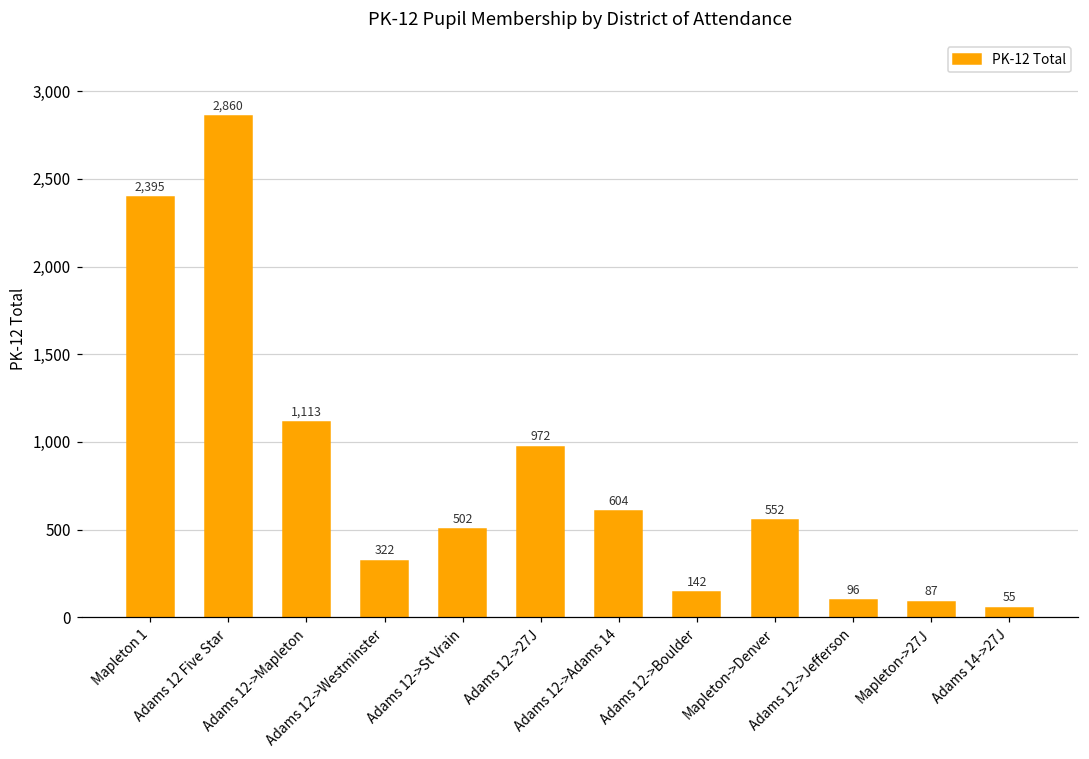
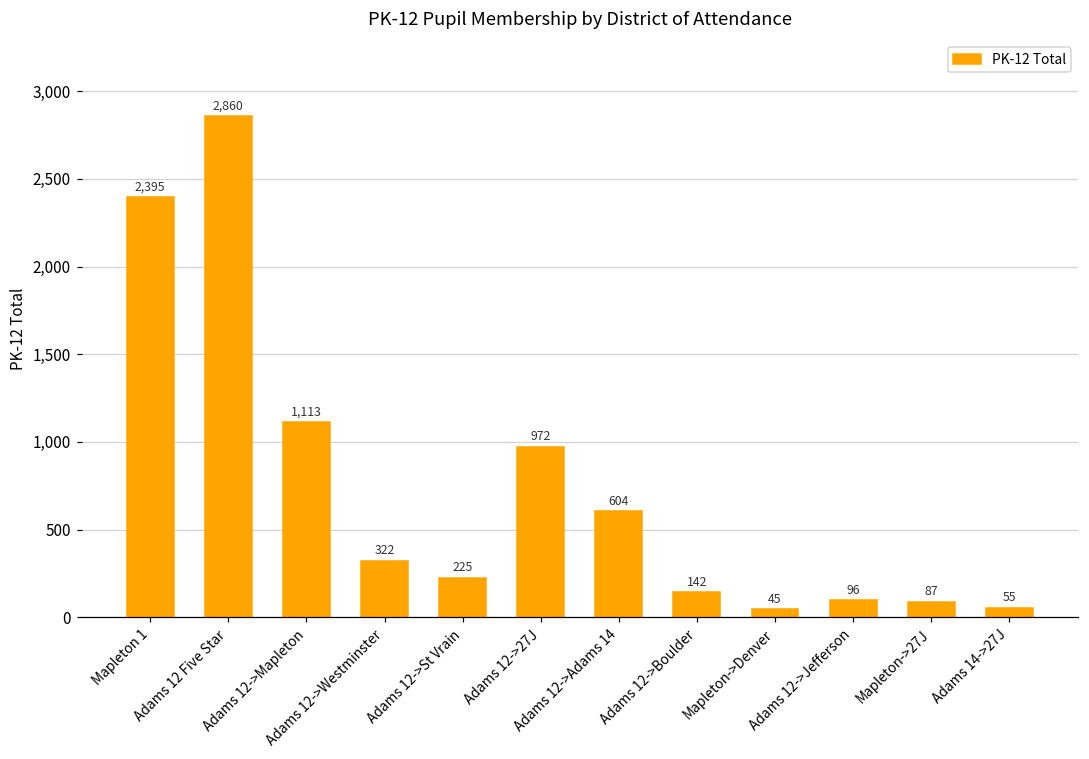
  {
    "Mapleton 1": "2,395",
    "Adams 12 Five Star": "2,860",
    "Adams 12->Mapleton": "1,113",
    "Adams 12->Westminster": "322",
-   "Adams 12->St Vrain": "502",
+   "Adams 12->St Vrain": "225",
    "Adams 12->27J": "972",
    "Adams 12->Adams 14": "604",
    "Adams 12->Boulder": "142",
-   "Mapleton->Denver": "552",
+   "Mapleton->Denver": "45",
    "Adams 12->Jefferson": "96",
    "Mapleton->27J": "87",
    "Adams 14->27J": "55"
  }
